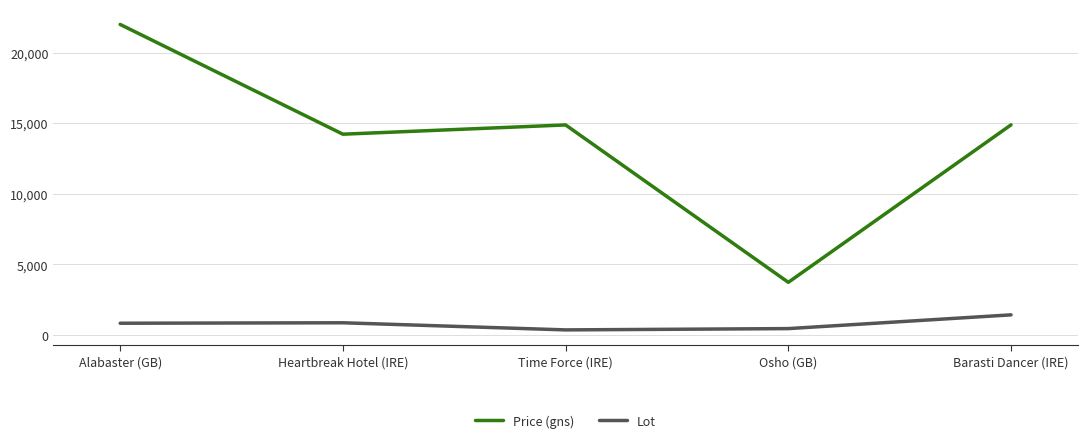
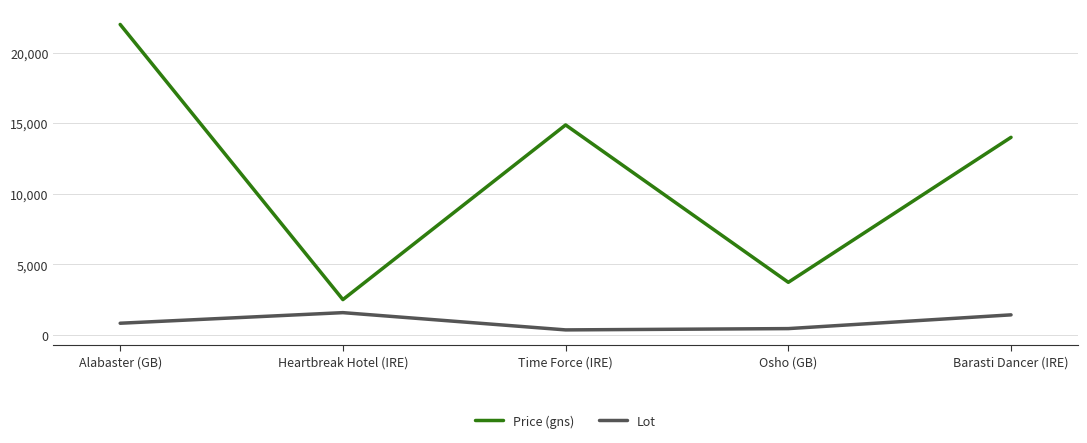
  {
    "Price (gns)": {
      "Alabaster (GB)": "22,000",
-     "Heartbreak Hotel (IRE)": "14,200",
+     "Heartbreak Hotel (IRE)": "2,500",
      "Time Force (IRE)": "14,900",
      "Osho (GB)": "3,700",
-     "Barasti Dancer (IRE)": "14,900"
+     "Barasti Dancer (IRE)": "14,000"
    },
    "Lot": {
      "Alabaster (GB)": "800",
-     "Heartbreak Hotel (IRE)": "900",
+     "Heartbreak Hotel (IRE)": "1,600",
      "Time Force (IRE)": "400",
      "Osho (GB)": "400",
      "Barasti Dancer (IRE)": "1,400"
    }
  }
